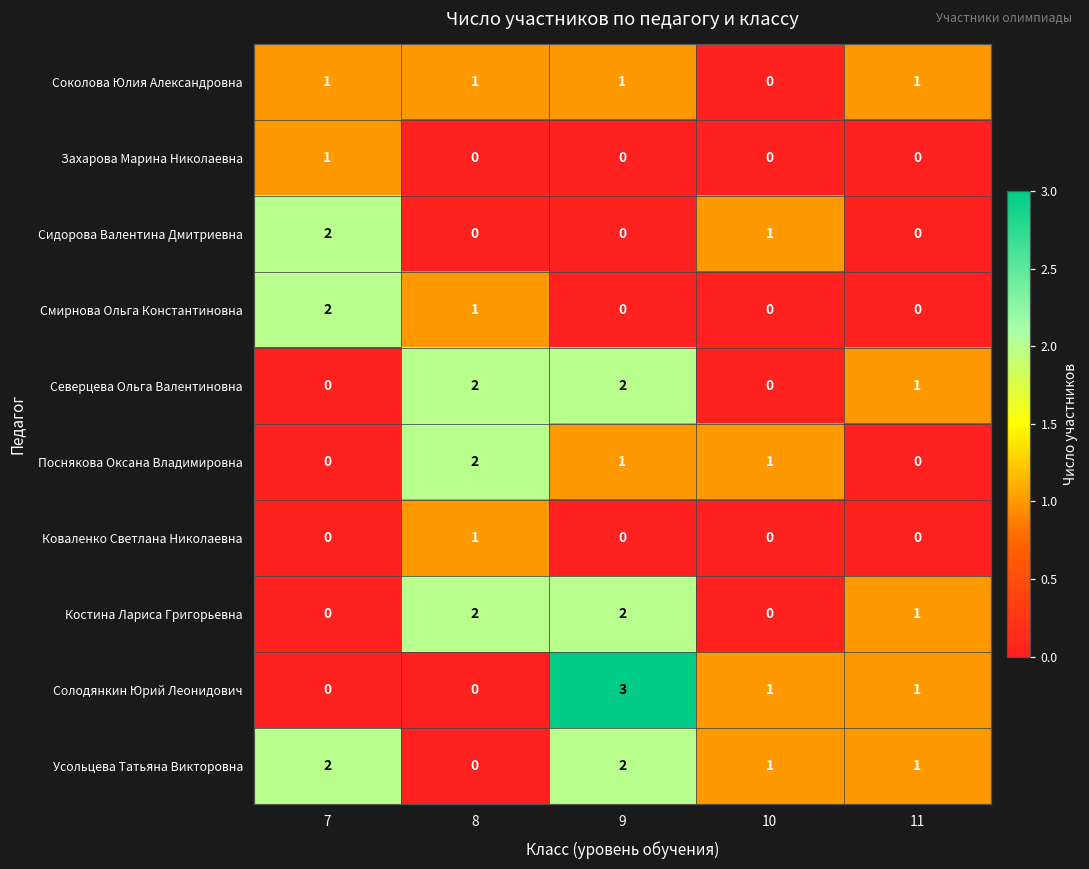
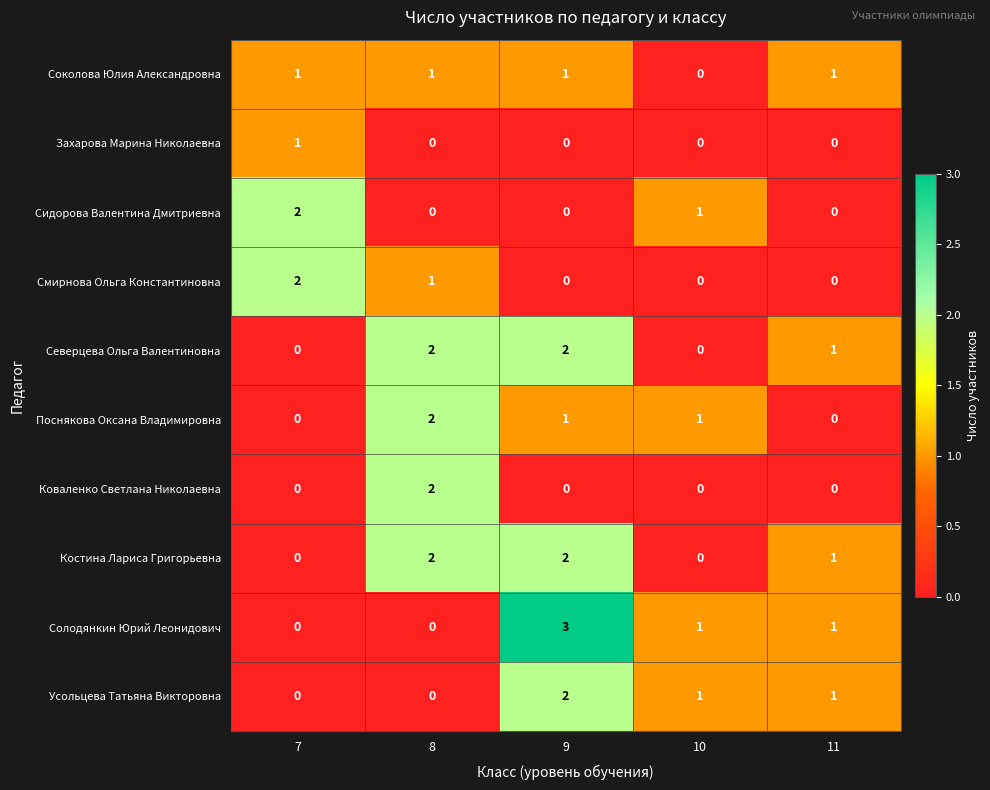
  {
    "Соколова Юлия Александровна": {
      "7": 1,
      "8": 1,
      "9": 1,
      "10": 0,
      "11": 1
    },
    "Захарова Марина Николаевна": {
      "7": 1,
      "8": 0,
      "9": 0,
      "10": 0,
      "11": 0
    },
    "Сидорова Валентина Дмитриевна": {
      "7": 2,
      "8": 0,
      "9": 0,
      "10": 1,
      "11": 0
    },
    "Смирнова Ольга Константиновна": {
      "7": 2,
      "8": 1,
      "9": 0,
      "10": 0,
      "11": 0
    },
    "Северцева Ольга Валентиновна": {
      "7": 0,
      "8": 2,
      "9": 2,
      "10": 0,
      "11": 1
    },
    "Поснякова Оксана Владимировна": {
      "7": 0,
      "8": 2,
      "9": 1,
      "10": 1,
      "11": 0
    },
    "Коваленко Светлана Николаевна": {
      "7": 0,
-     "8": 1,
+     "8": 2,
      "9": 0,
      "10": 0,
      "11": 0
    },
    "Костина Лариса Григорьевна": {
      "7": 0,
      "8": 2,
      "9": 2,
      "10": 0,
      "11": 1
    },
    "Солодянкин Юрий Леонидович": {
      "7": 0,
      "8": 0,
      "9": 3,
      "10": 1,
      "11": 1
    },
    "Усольцева Татьяна Викторовна": {
-     "7": 2,
+     "7": 0,
      "8": 0,
      "9": 2,
      "10": 1,
      "11": 1
    }
  }
